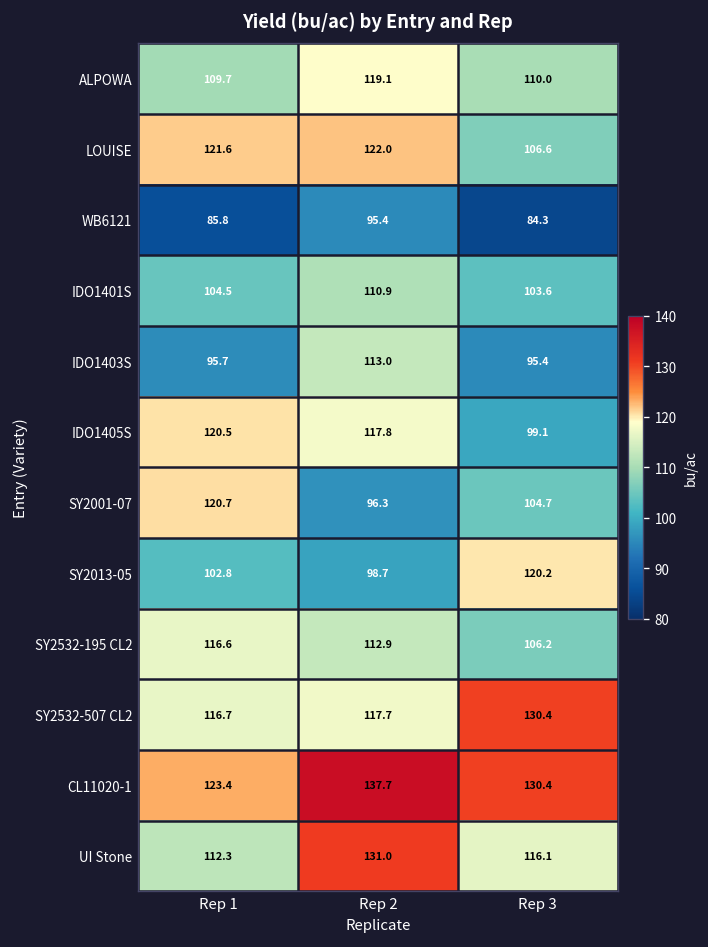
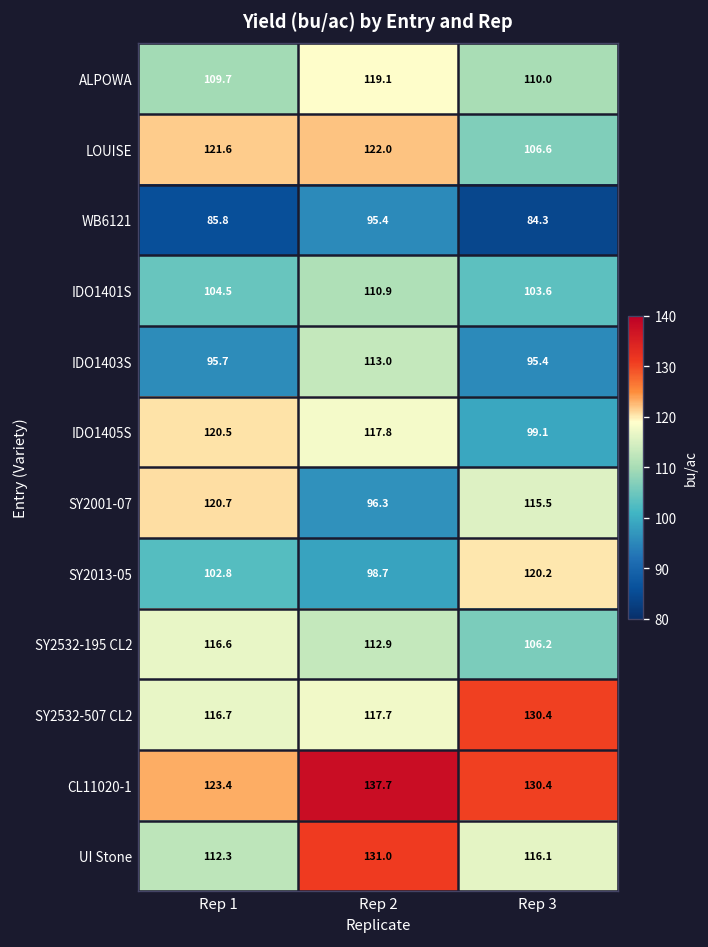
  {
    "ALPOWA": {
      "Rep 1": 109.7,
      "Rep 2": 119.1,
      "Rep 3": 110.0
    },
    "LOUISE": {
      "Rep 1": 121.6,
      "Rep 2": 122.0,
      "Rep 3": 106.6
    },
    "WB6121": {
      "Rep 1": 85.8,
      "Rep 2": 95.4,
      "Rep 3": 84.3
    },
    "IDO1401S": {
      "Rep 1": 104.5,
      "Rep 2": 110.9,
      "Rep 3": 103.6
    },
    "IDO1403S": {
      "Rep 1": 95.7,
      "Rep 2": 113.0,
      "Rep 3": 95.4
    },
    "IDO1405S": {
      "Rep 1": 120.5,
      "Rep 2": 117.8,
      "Rep 3": 99.1
    },
    "SY2001-07": {
      "Rep 1": 120.7,
      "Rep 2": 96.3,
-     "Rep 3": 104.7
+     "Rep 3": 115.5
    },
    "SY2013-05": {
      "Rep 1": 102.8,
      "Rep 2": 98.7,
      "Rep 3": 120.2
    },
    "SY2532-195 CL2": {
      "Rep 1": 116.6,
      "Rep 2": 112.9,
      "Rep 3": 106.2
    },
    "SY2532-507 CL2": {
      "Rep 1": 116.7,
      "Rep 2": 117.7,
      "Rep 3": 130.4
    },
    "CL11020-1": {
      "Rep 1": 123.4,
      "Rep 2": 137.7,
      "Rep 3": 130.4
    },
    "UI Stone": {
      "Rep 1": 112.3,
      "Rep 2": 131.0,
      "Rep 3": 116.1
    }
  }
